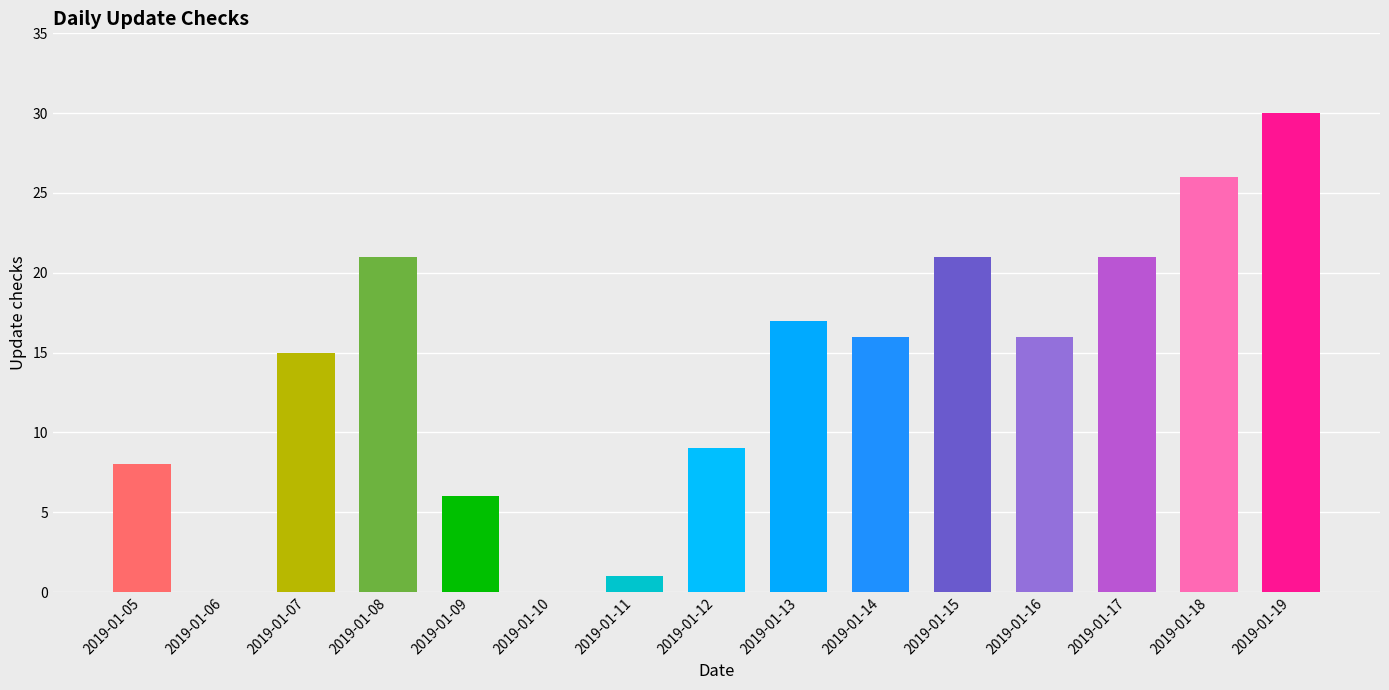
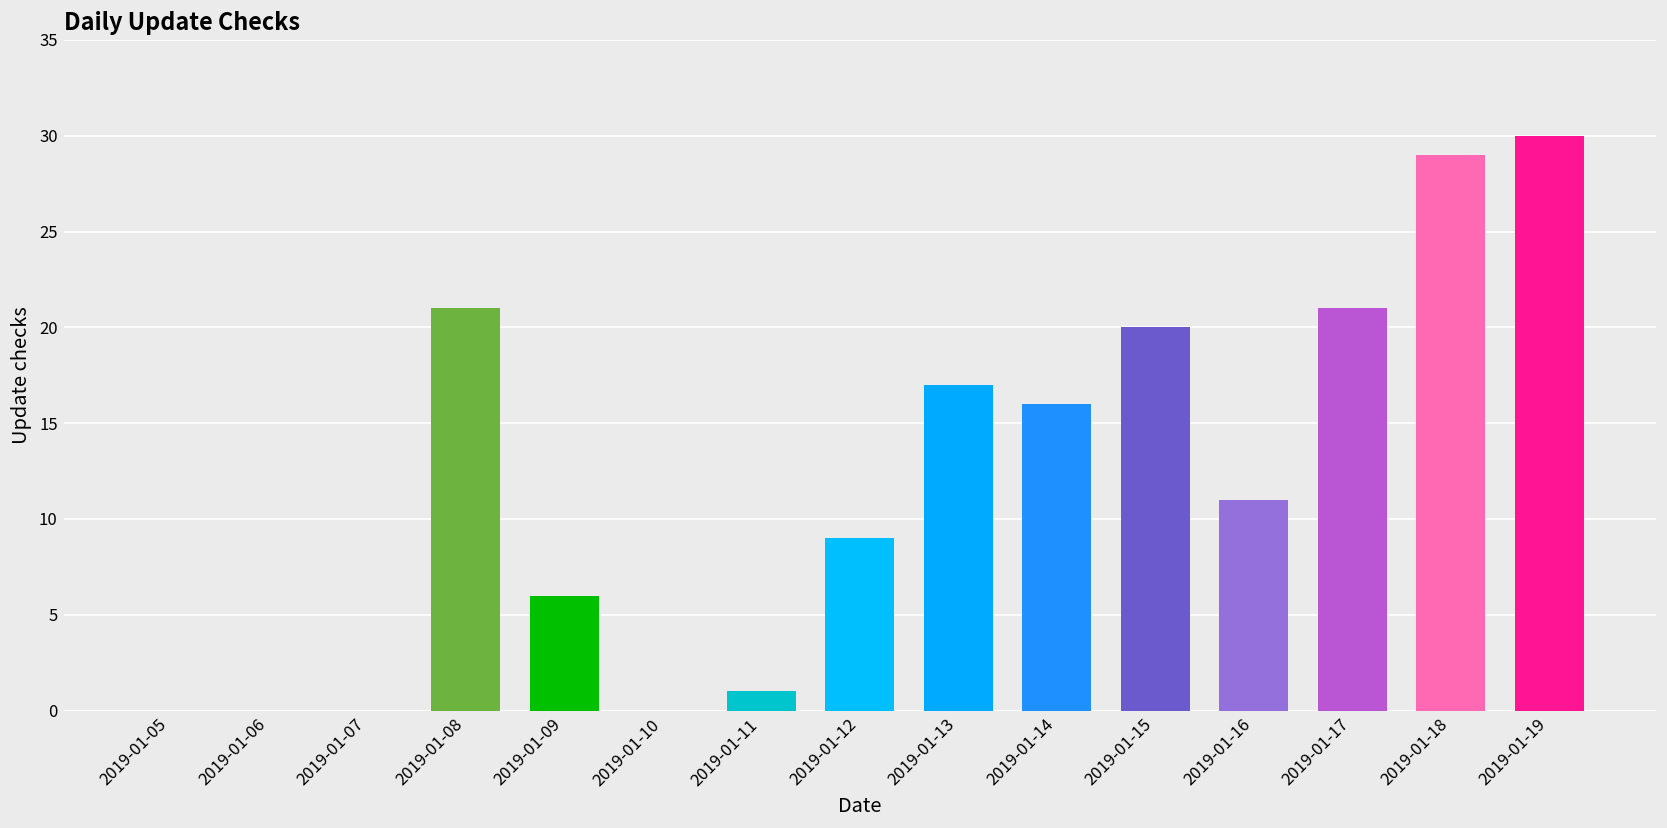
  {
-   "2019-01-05": 8,
+   "2019-01-05": 0,
    "2019-01-06": 0,
-   "2019-01-07": 15,
+   "2019-01-07": 0,
    "2019-01-08": 21,
    "2019-01-09": 6,
    "2019-01-10": 0,
    "2019-01-11": 1,
    "2019-01-12": 9,
    "2019-01-13": 17,
    "2019-01-14": 16,
-   "2019-01-15": 21,
-   "2019-01-16": 16,
+   "2019-01-15": 20,
+   "2019-01-16": 11,
    "2019-01-17": 21,
-   "2019-01-18": 26,
+   "2019-01-18": 29,
    "2019-01-19": 30
  }
